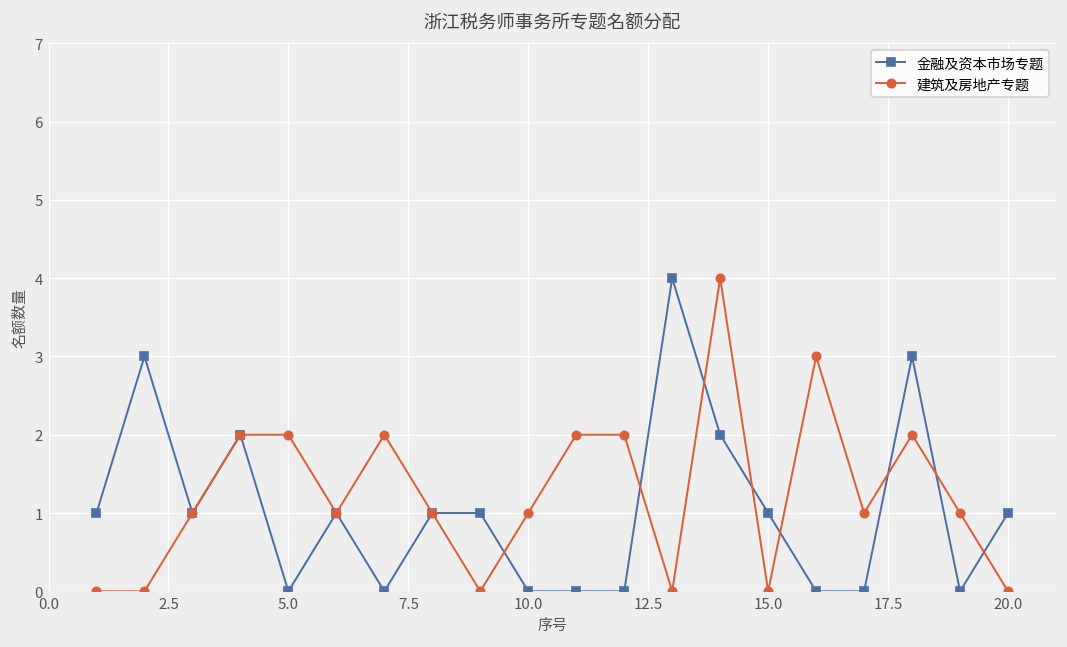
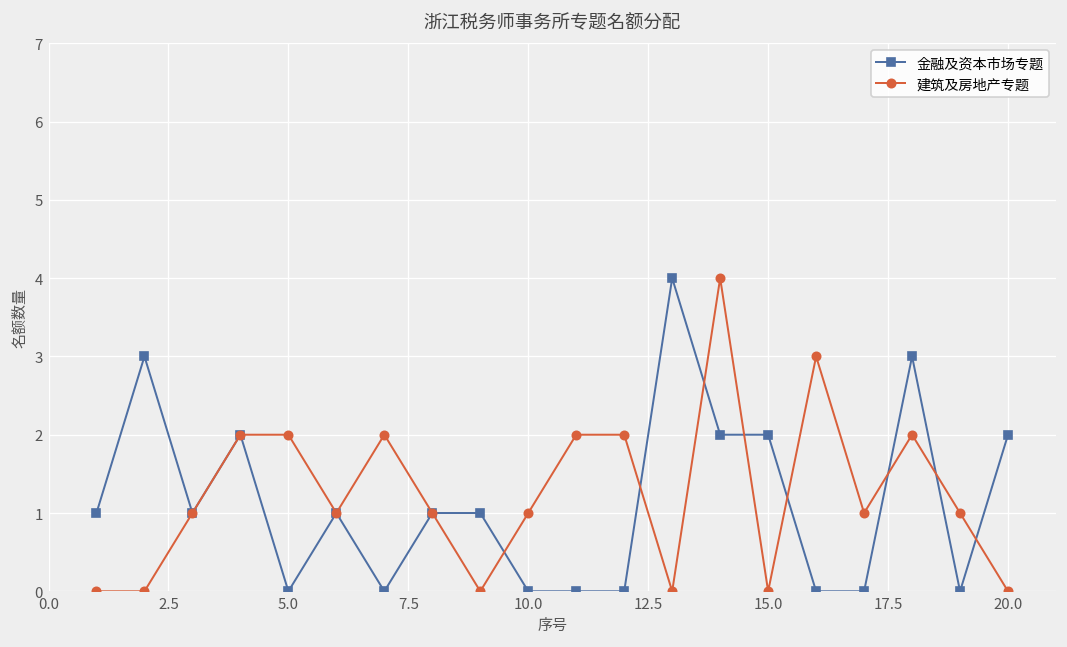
  {
    "金融及资本市场专题": {
      "5.0": 0,
      "10.0": 0,
-     "15.0": 1,
-     "20.0": 1
+     "15.0": 2,
+     "20.0": 2
    },
    "建筑及房地产专题": {
      "5.0": 2,
      "10.0": 1,
      "15.0": 0,
      "20.0": 0
    }
  }
